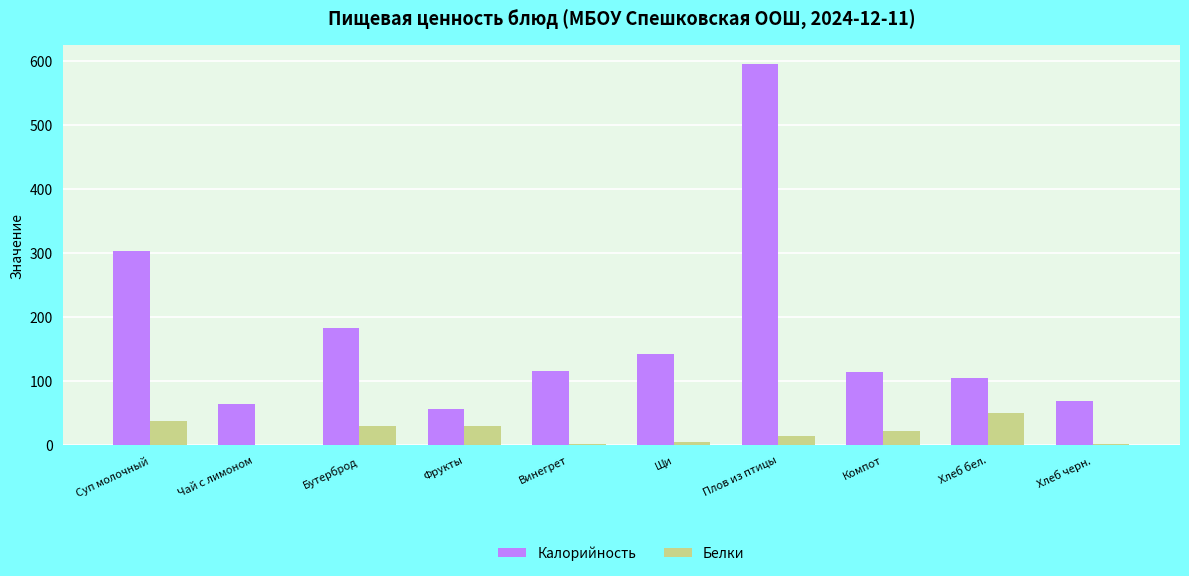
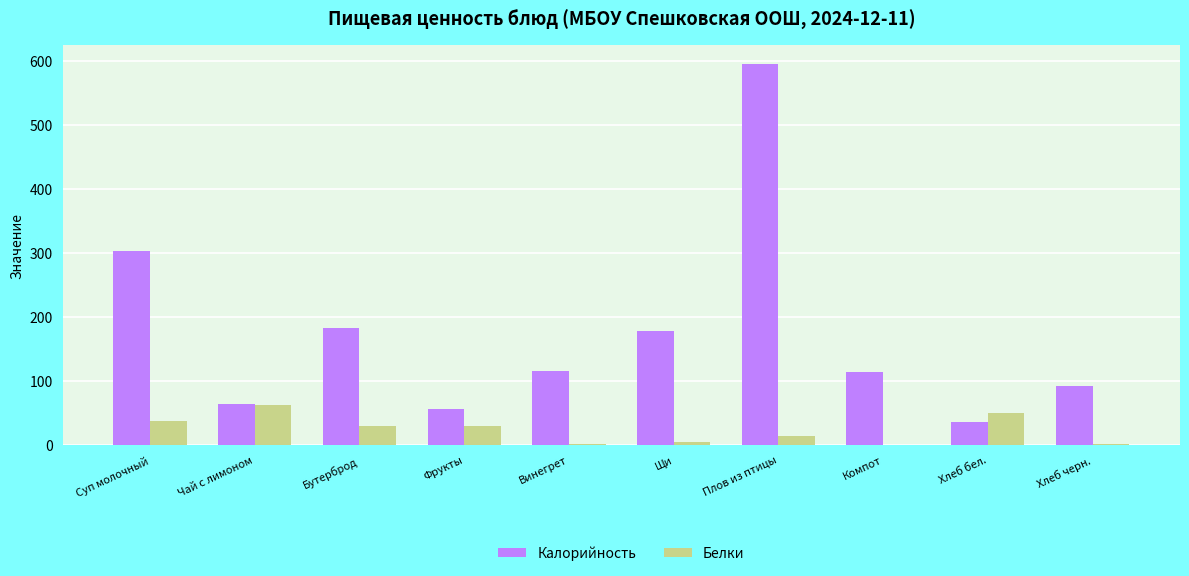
  {
    "Калорийность": {
      "Суп молочный": 300,
      "Чай с лимоном": 70,
      "Бутерброд": 180,
      "Фрукты": 60,
      "Винегрет": 120,
-     "Щи": 140,
+     "Щи": 180,
      "Плов из птицы": 600,
      "Компот": 110,
-     "Хлеб бел.": 100,
-     "Хлеб черн.": 70
+     "Хлеб бел.": 40,
+     "Хлеб черн.": 90
    },
    "Белки": {
      "Суп молочный": 40,
-     "Чай с лимоном": 0,
+     "Чай с лимоном": 60,
      "Бутерброд": 30,
      "Фрукты": 30,
      "Щи": 10,
      "Плов из птицы": 10,
-     "Компот": 20,
+     "Компот": 0,
      "Хлеб бел.": 50
    }
  }
